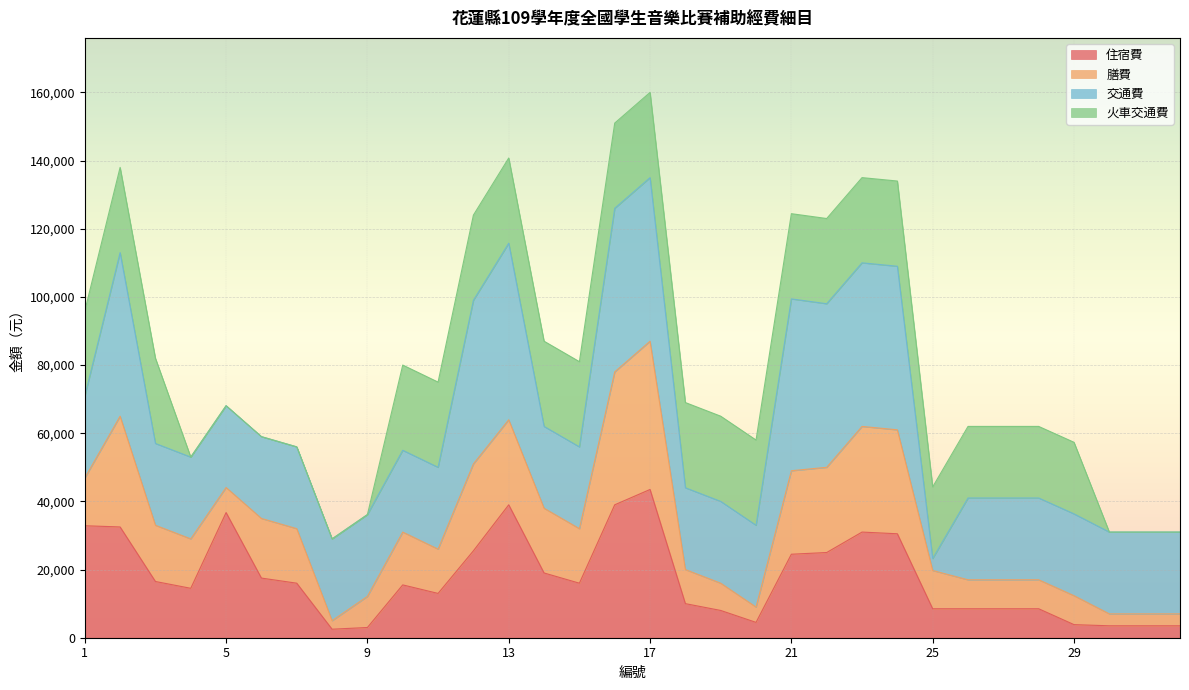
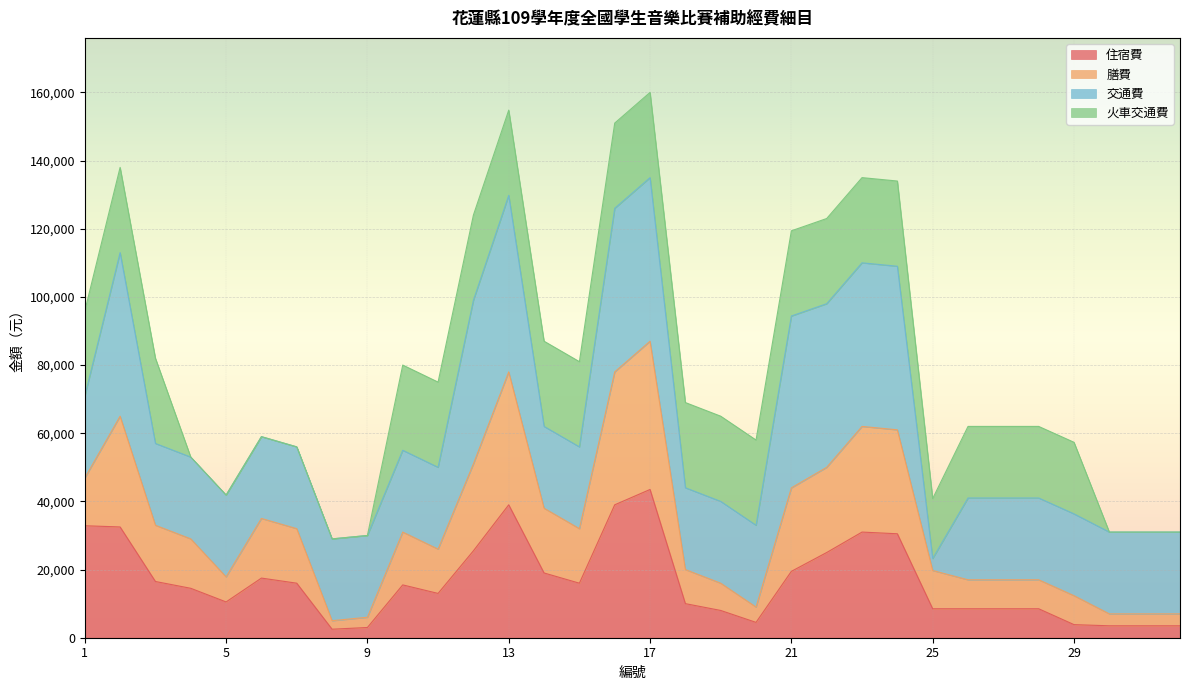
  {
    "住宿費": {
      "1": "33,000",
-     "5": "37,000",
+     "5": "11,000",
      "9": "3,000",
      "13": "39,000",
      "17": "44,000",
-     "21": "25,000",
+     "21": "19,000",
      "25": "9,000",
      "29": "4,000"
    },
    "膳費": {
      "1": "14,000",
      "5": "7,000",
-     "9": "9,000",
-     "13": "25,000",
+     "9": "3,000",
+     "13": "39,000",
      "17": "44,000",
      "21": "25,000",
      "25": "11,000",
      "29": "9,000"
    },
    "交通費": {
      "1": "24,000",
      "13": "52,000",
      "17": "48,000",
      "21": "50,000",
      "25": "4,000",
      "29": "24,000"
    },
    "火車交通費": {
      "1": "25,000",
      "13": "25,000",
      "17": "25,000",
      "21": "25,000",
-     "25": "21,000",
+     "25": "18,000",
      "29": "21,000"
    }
  }
